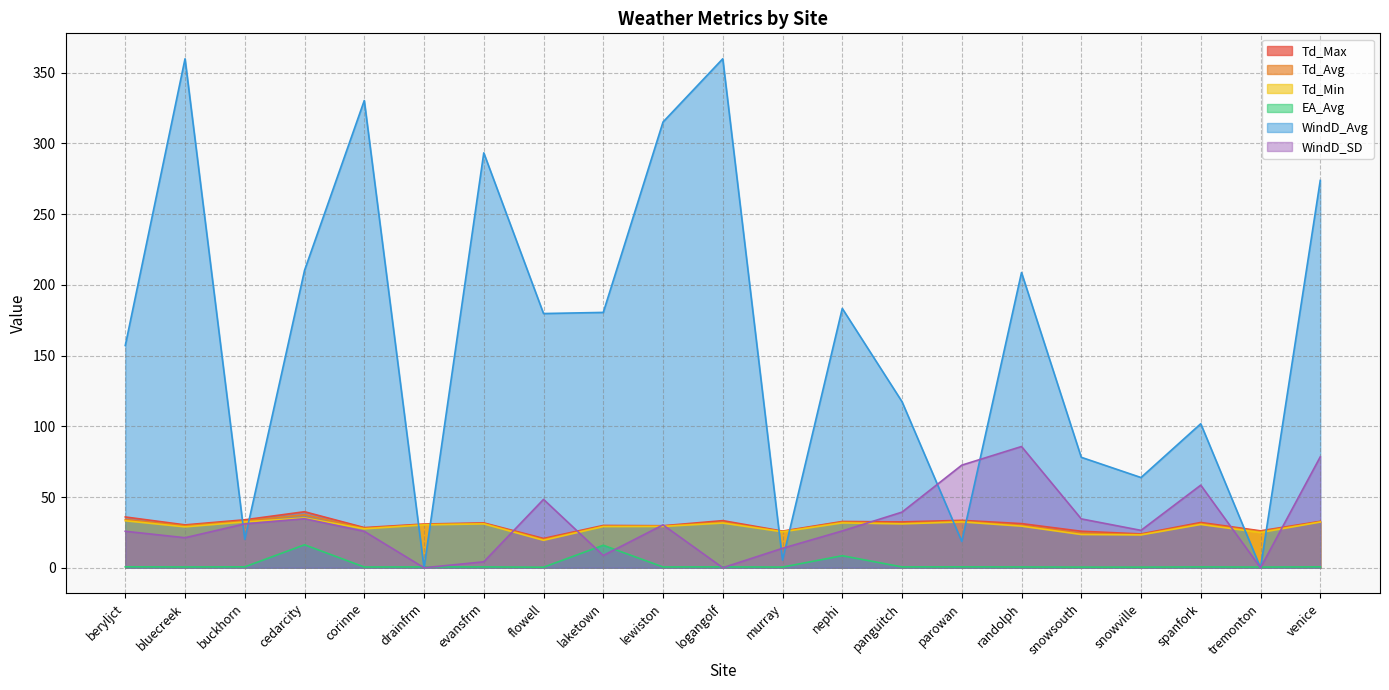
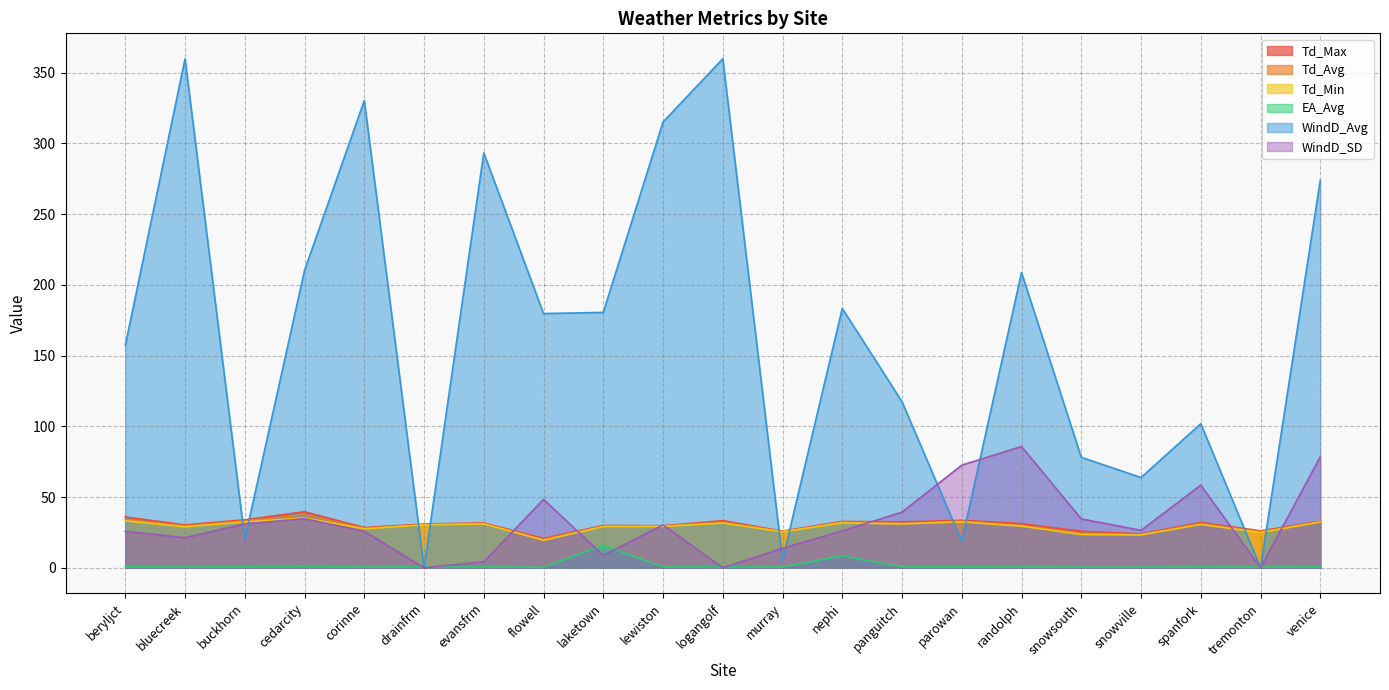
  {
    "EA_Avg": {
      "beryljct": 1,
      "bluecreek": 1,
      "buckhorn": 1,
-     "cedarcity": 16,
+     "cedarcity": 1,
      "corinne": 1,
      "evansfrm": 1,
      "flowell": 0,
      "laketown": 16,
      "lewiston": 1,
      "murray": 0,
      "nephi": 8,
      "panguitch": 1,
      "parowan": 1,
      "randolph": 1,
      "snowsouth": 0,
      "snowville": 0,
      "spanfork": 1,
      "venice": 1
    },
    "WindD_Avg": {
      "beryljct": 157,
      "bluecreek": 360,
      "buckhorn": 20,
      "cedarcity": 210,
      "corinne": 330,
      "evansfrm": 293,
      "flowell": 180,
      "laketown": 181,
      "lewiston": 315,
      "logangolf": 360,
      "murray": 5,
      "nephi": 183,
      "panguitch": 117,
      "parowan": 19,
      "randolph": 209,
      "snowsouth": 78,
      "snowville": 64,
      "spanfork": 102,
      "venice": 274
    },
    "WindD_SD": {
      "beryljct": 26,
      "bluecreek": 21,
      "corinne": 26,
      "evansfrm": 4,
      "flowell": 48,
      "laketown": 9,
      "murray": 14,
      "nephi": 26,
      "panguitch": 39,
      "parowan": 73,
      "randolph": 86,
      "snowsouth": 35,
      "snowville": 26,
      "spanfork": 58,
      "venice": 78
    }
  }
